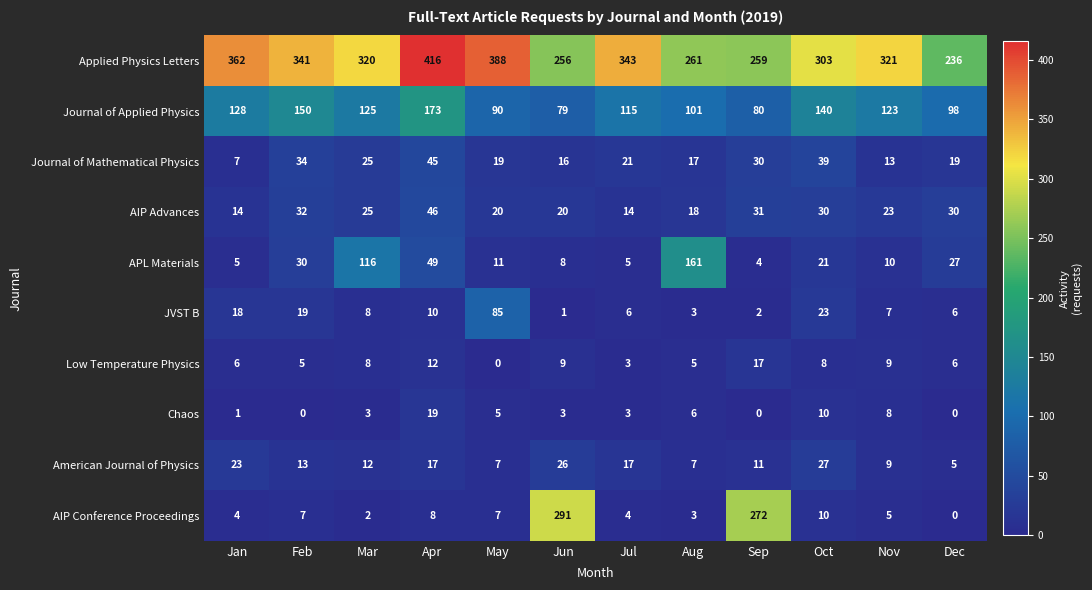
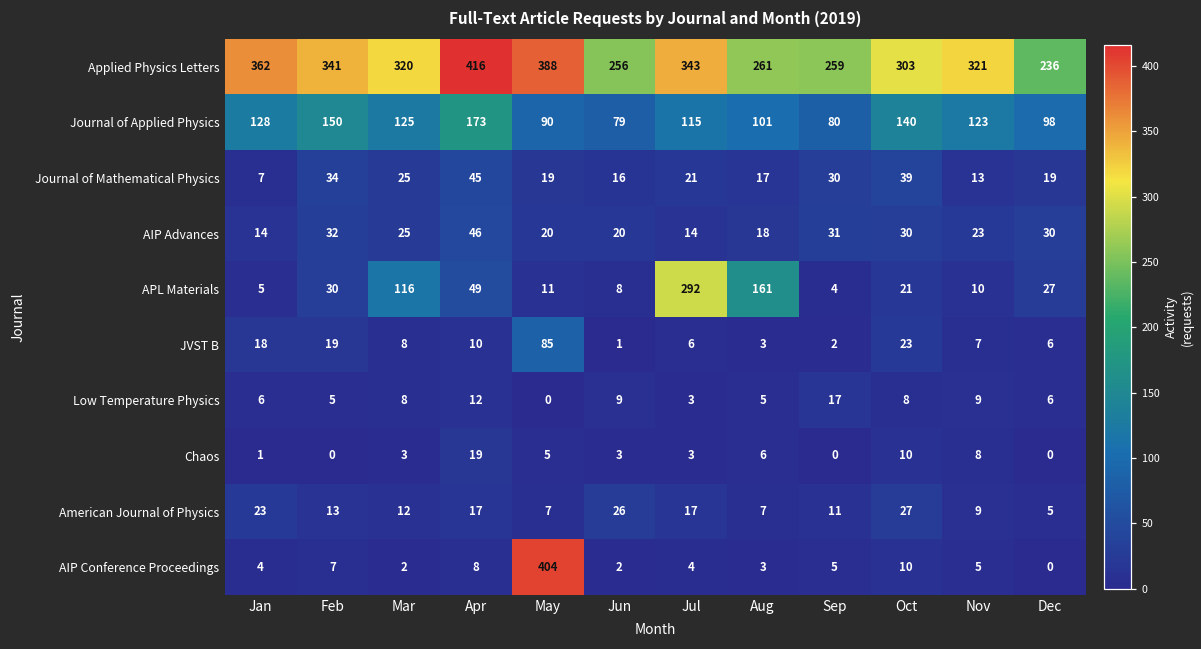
  {
    "Applied Physics Letters": {
      "Jan": 362,
      "Feb": 341,
      "Mar": 320,
      "Apr": 416,
      "May": 388,
      "Jun": 256,
      "Jul": 343,
      "Aug": 261,
      "Sep": 259,
      "Oct": 303,
      "Nov": 321,
      "Dec": 236
    },
    "Journal of Applied Physics": {
      "Jan": 128,
      "Feb": 150,
      "Mar": 125,
      "Apr": 173,
      "May": 90,
      "Jun": 79,
      "Jul": 115,
      "Aug": 101,
      "Sep": 80,
      "Oct": 140,
      "Nov": 123,
      "Dec": 98
    },
    "Journal of Mathematical Physics": {
      "Jan": 7,
      "Feb": 34,
      "Mar": 25,
      "Apr": 45,
      "May": 19,
      "Jun": 16,
      "Jul": 21,
      "Aug": 17,
      "Sep": 30,
      "Oct": 39,
      "Nov": 13,
      "Dec": 19
    },
    "AIP Advances": {
      "Jan": 14,
      "Feb": 32,
      "Mar": 25,
      "Apr": 46,
      "May": 20,
      "Jun": 20,
      "Jul": 14,
      "Aug": 18,
      "Sep": 31,
      "Oct": 30,
      "Nov": 23,
      "Dec": 30
    },
    "APL Materials": {
      "Jan": 5,
      "Feb": 30,
      "Mar": 116,
      "Apr": 49,
      "May": 11,
      "Jun": 8,
-     "Jul": 5,
+     "Jul": 292,
      "Aug": 161,
      "Sep": 4,
      "Oct": 21,
      "Nov": 10,
      "Dec": 27
    },
    "JVST B": {
      "Jan": 18,
      "Feb": 19,
      "Mar": 8,
      "Apr": 10,
      "May": 85,
      "Jun": 1,
      "Jul": 6,
      "Aug": 3,
      "Sep": 2,
      "Oct": 23,
      "Nov": 7,
      "Dec": 6
    },
    "Low Temperature Physics": {
      "Jan": 6,
      "Feb": 5,
      "Mar": 8,
      "Apr": 12,
      "May": 0,
      "Jun": 9,
      "Jul": 3,
      "Aug": 5,
      "Sep": 17,
      "Oct": 8,
      "Nov": 9,
      "Dec": 6
    },
    "Chaos": {
      "Jan": 1,
      "Feb": 0,
      "Mar": 3,
      "Apr": 19,
      "May": 5,
      "Jun": 3,
      "Jul": 3,
      "Aug": 6,
      "Sep": 0,
      "Oct": 10,
      "Nov": 8,
      "Dec": 0
    },
    "American Journal of Physics": {
      "Jan": 23,
      "Feb": 13,
      "Mar": 12,
      "Apr": 17,
      "May": 7,
      "Jun": 26,
      "Jul": 17,
      "Aug": 7,
      "Sep": 11,
      "Oct": 27,
      "Nov": 9,
      "Dec": 5
    },
    "AIP Conference Proceedings": {
      "Jan": 4,
      "Feb": 7,
      "Mar": 2,
      "Apr": 8,
-     "May": 7,
-     "Jun": 291,
+     "May": 404,
+     "Jun": 2,
      "Jul": 4,
      "Aug": 3,
-     "Sep": 272,
+     "Sep": 5,
      "Oct": 10,
      "Nov": 5,
      "Dec": 0
    }
  }
